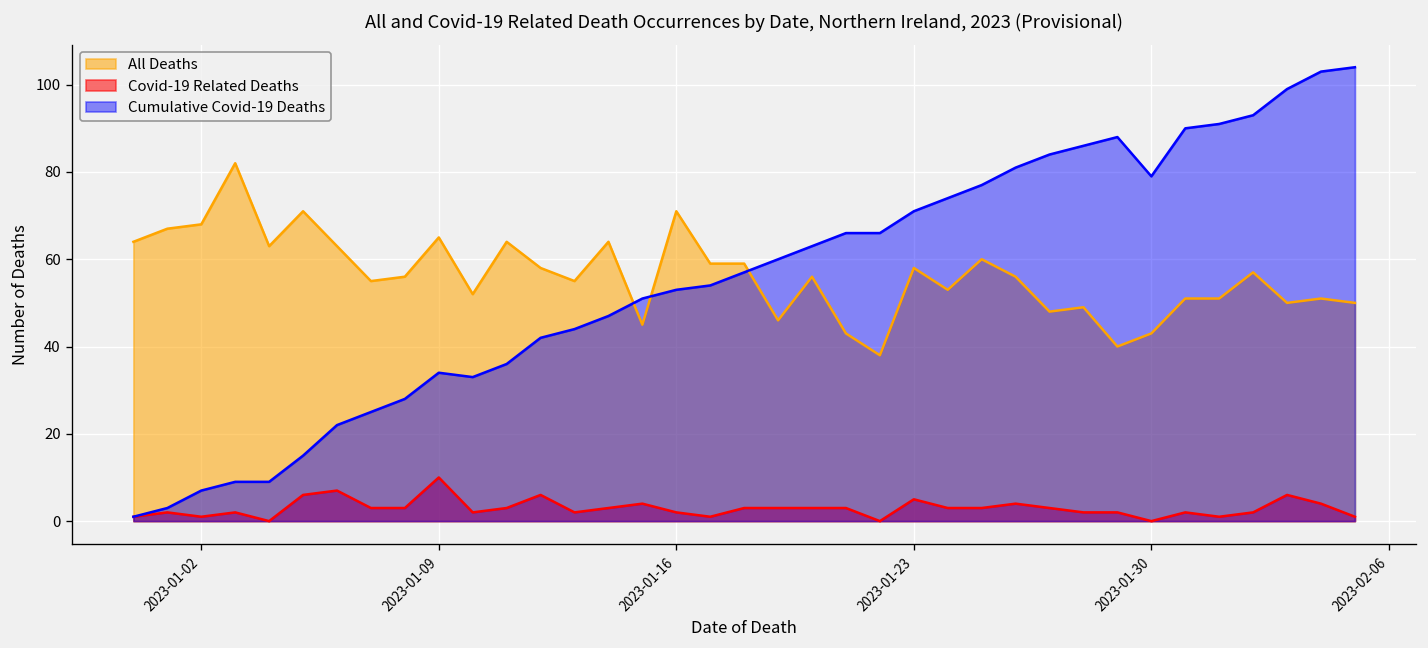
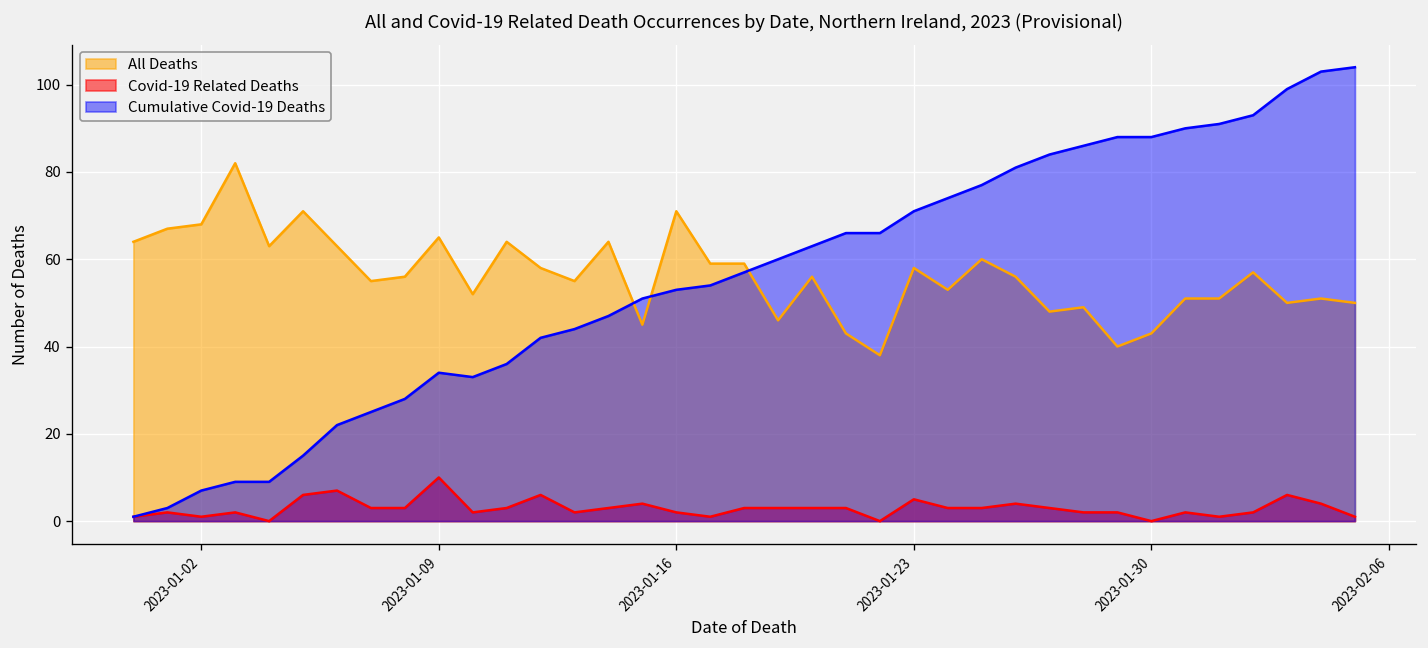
  {
    "All Deaths": {
      "2023-01-02": 68,
      "2023-01-09": 65,
      "2023-01-16": 71,
      "2023-01-23": 58,
      "2023-01-30": 43
    },
    "Covid-19 Related Deaths": {
      "2023-01-02": 1,
      "2023-01-09": 10,
      "2023-01-16": 2,
      "2023-01-23": 5,
      "2023-01-30": 0
    },
    "Cumulative Covid-19 Deaths": {
      "2023-01-02": 7,
      "2023-01-09": 34,
      "2023-01-16": 53,
      "2023-01-23": 71,
-     "2023-01-30": 79
+     "2023-01-30": 88
    }
  }
